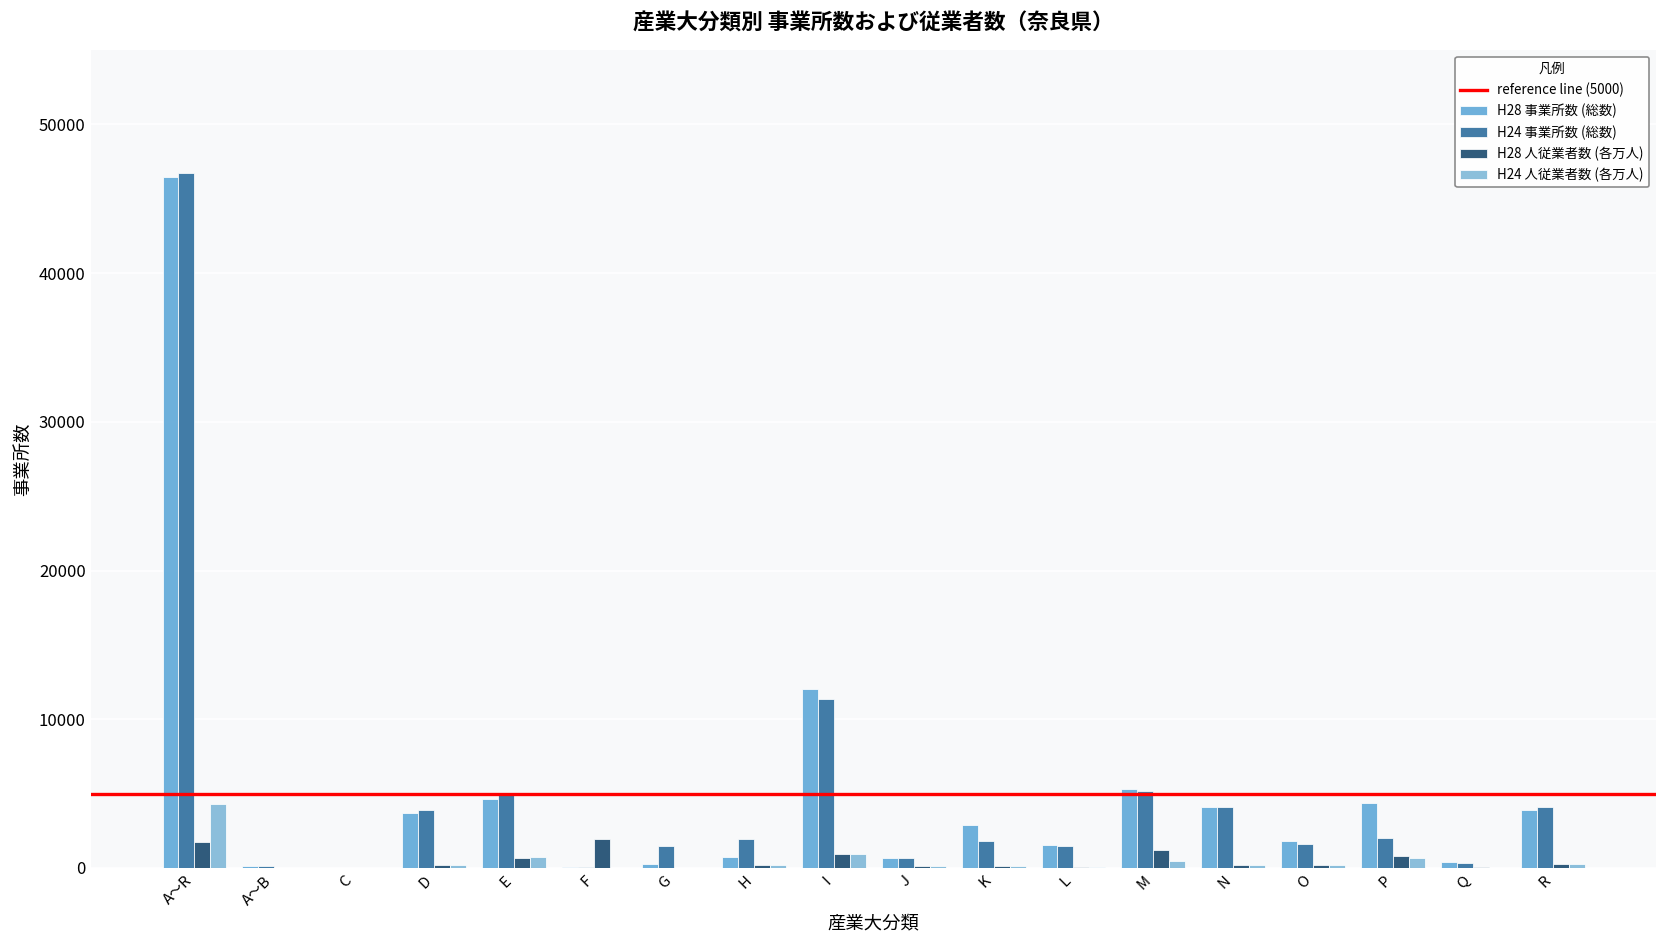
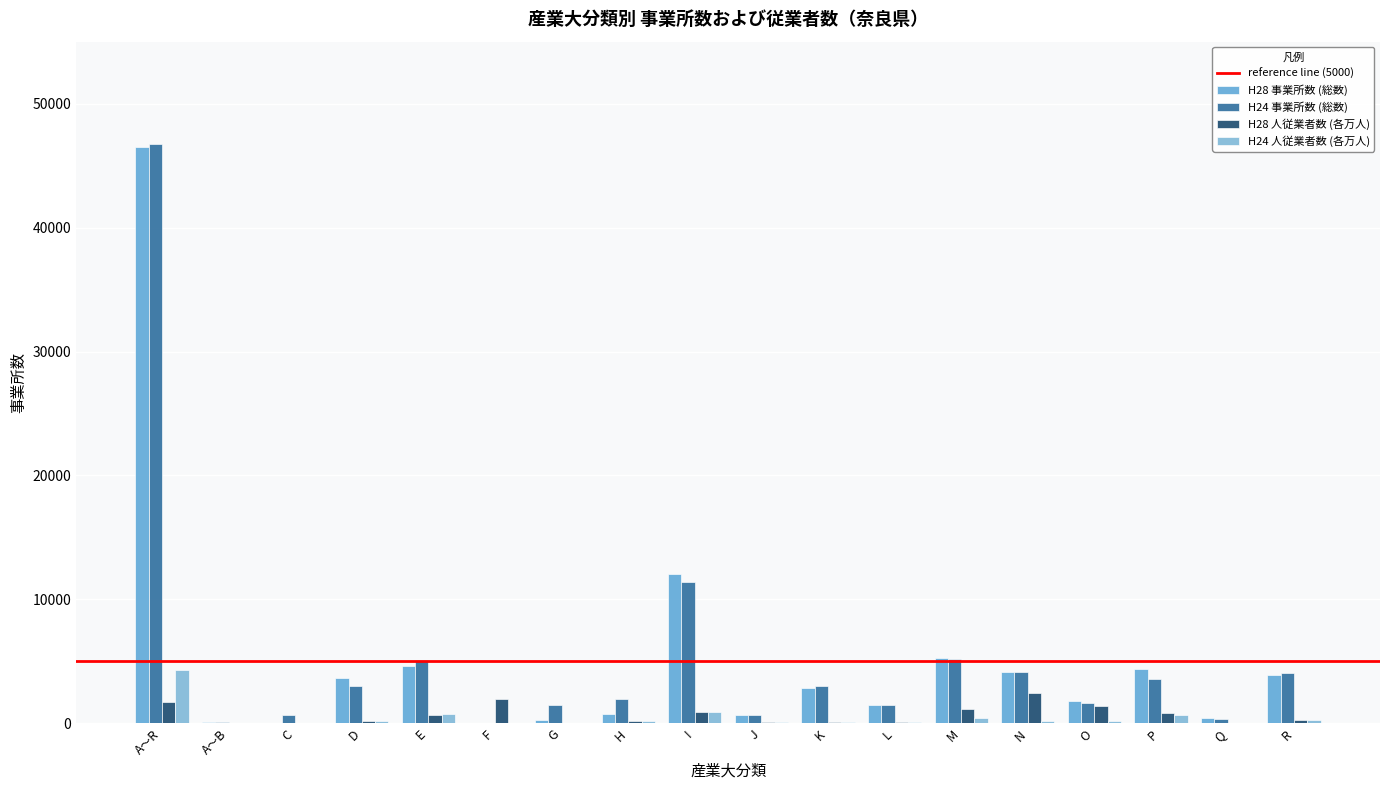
  {
    "H24 事業所数 (総数)": {
      "A～R": 46700,
-     "C": 0,
-     "D": 3900,
+     "C": 700,
+     "D": 3000,
      "E": 5100,
      "G": 1500,
      "H": 1900,
      "I": 11400,
      "J": 700,
-     "K": 1800,
+     "K": 3100,
      "L": 1400,
      "M": 5200,
      "N": 4100,
      "O": 1600,
-     "P": 2000,
+     "P": 3600,
      "Q": 300,
      "R": 4100
    },
    "H28 人従業者数 (各万人)": {
      "A～R": 1800,
      "D": 200,
      "E": 700,
      "F": 1900,
      "I": 900,
      "M": 1200,
-     "N": 200,
-     "O": 200,
+     "N": 2400,
+     "O": 1400,
      "P": 800,
      "R": 300
    }
  }
